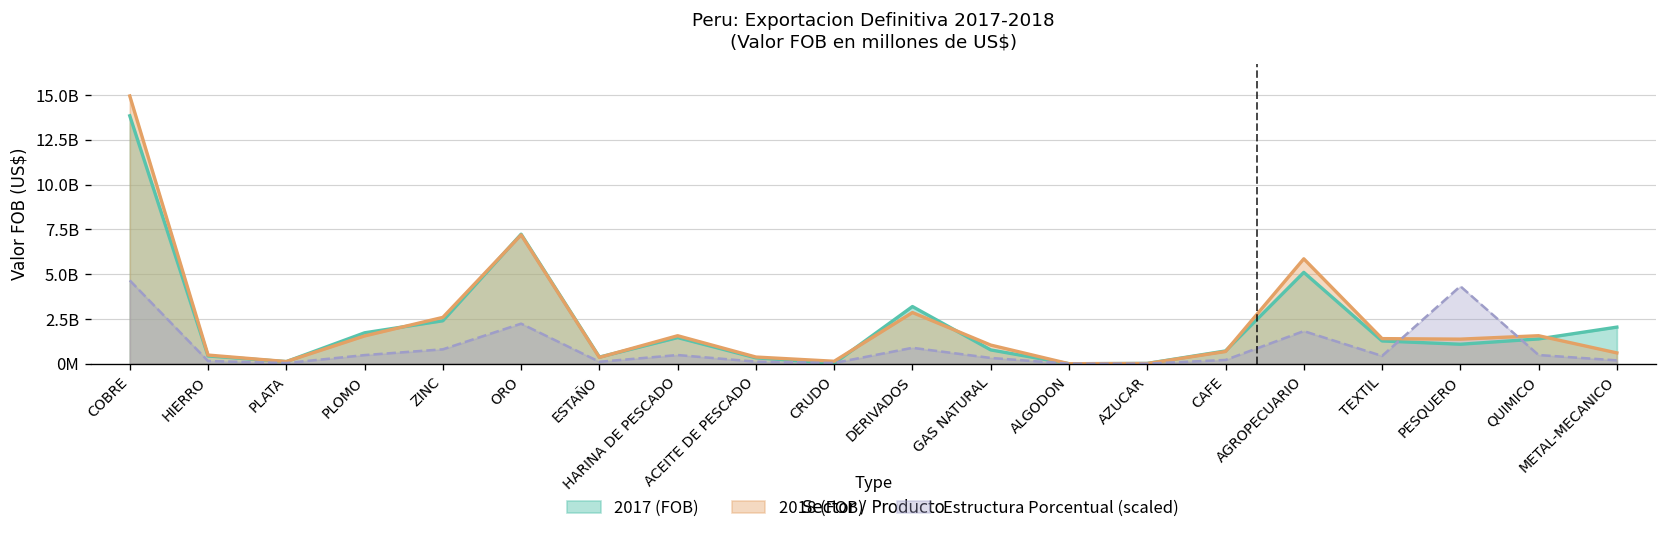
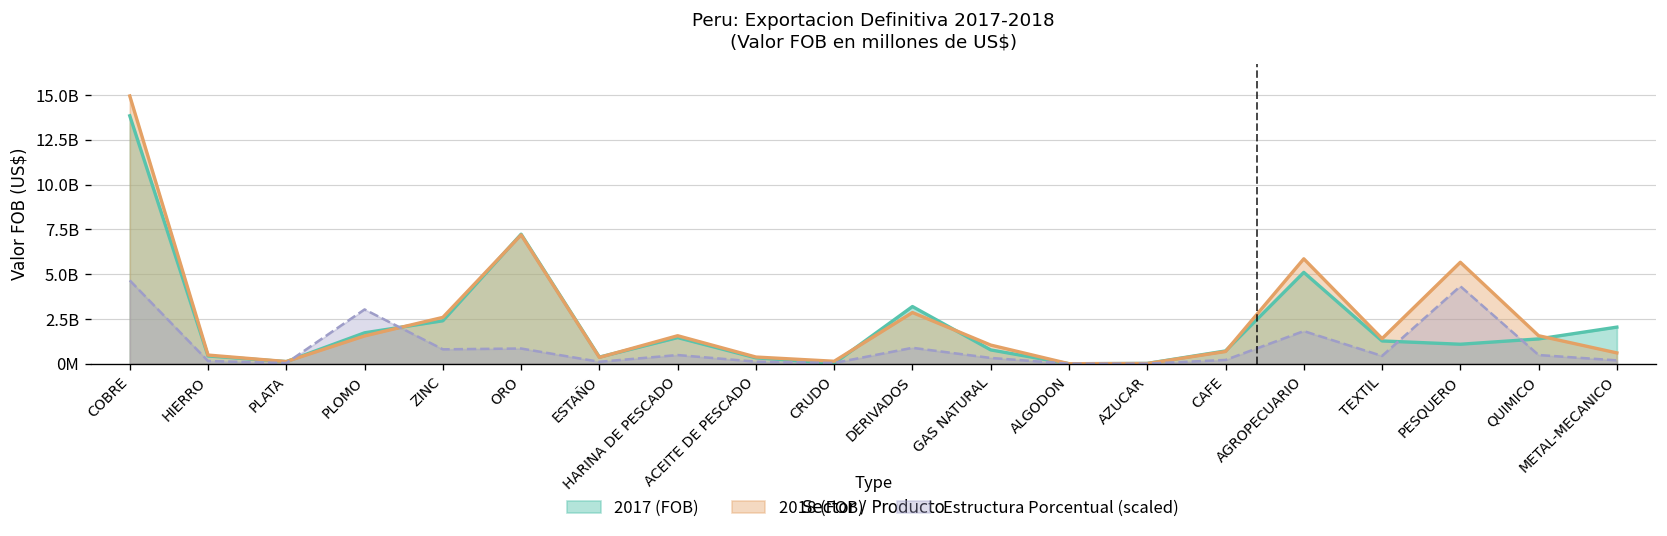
  {
    "2017 (FOB)": {
      "COBRE": 13800000000,
      "PLOMO": 1700000000,
      "ZINC": 2400000000,
      "DERIVADOS": 3200000000,
      "GAS NATURAL": 800000000,
      "AGROPECUARIO": 5100000000,
      "PESQUERO": 1100000000,
      "QUIMICO": 1400000000,
      "METAL-MECANICO": 2000000000
    },
    "2018 (FOB)": {
      "COBRE": 14900000000,
      "PLOMO": 1600000000,
      "ZINC": 2600000000,
      "DERIVADOS": 2900000000,
      "GAS NATURAL": 1000000000,
      "AGROPECUARIO": 5900000000,
-     "PESQUERO": 1400000000,
+     "PESQUERO": 5700000000,
      "QUIMICO": 1600000000,
      "METAL-MECANICO": 600000000
    },
    "Estructura Porcentual (scaled)": {
      "COBRE": 4600000000,
      "HIERRO": 200000000,
-     "PLOMO": 500000000,
+     "PLOMO": 3000000000,
      "ZINC": 800000000,
-     "ORO": 2200000000,
+     "ORO": 900000000,
      "ESTAÑO": 100000000,
      "HARINA DE PESCADO": 500000000,
      "ACEITE DE PESCADO": 100000000,
      "DERIVADOS": 900000000,
      "GAS NATURAL": 300000000,
      "CAFE": 200000000,
      "AGROPECUARIO": 1800000000,
      "TEXTIL": 400000000,
      "PESQUERO": 4300000000,
      "QUIMICO": 500000000,
      "METAL-MECANICO": 200000000
    }
  }
